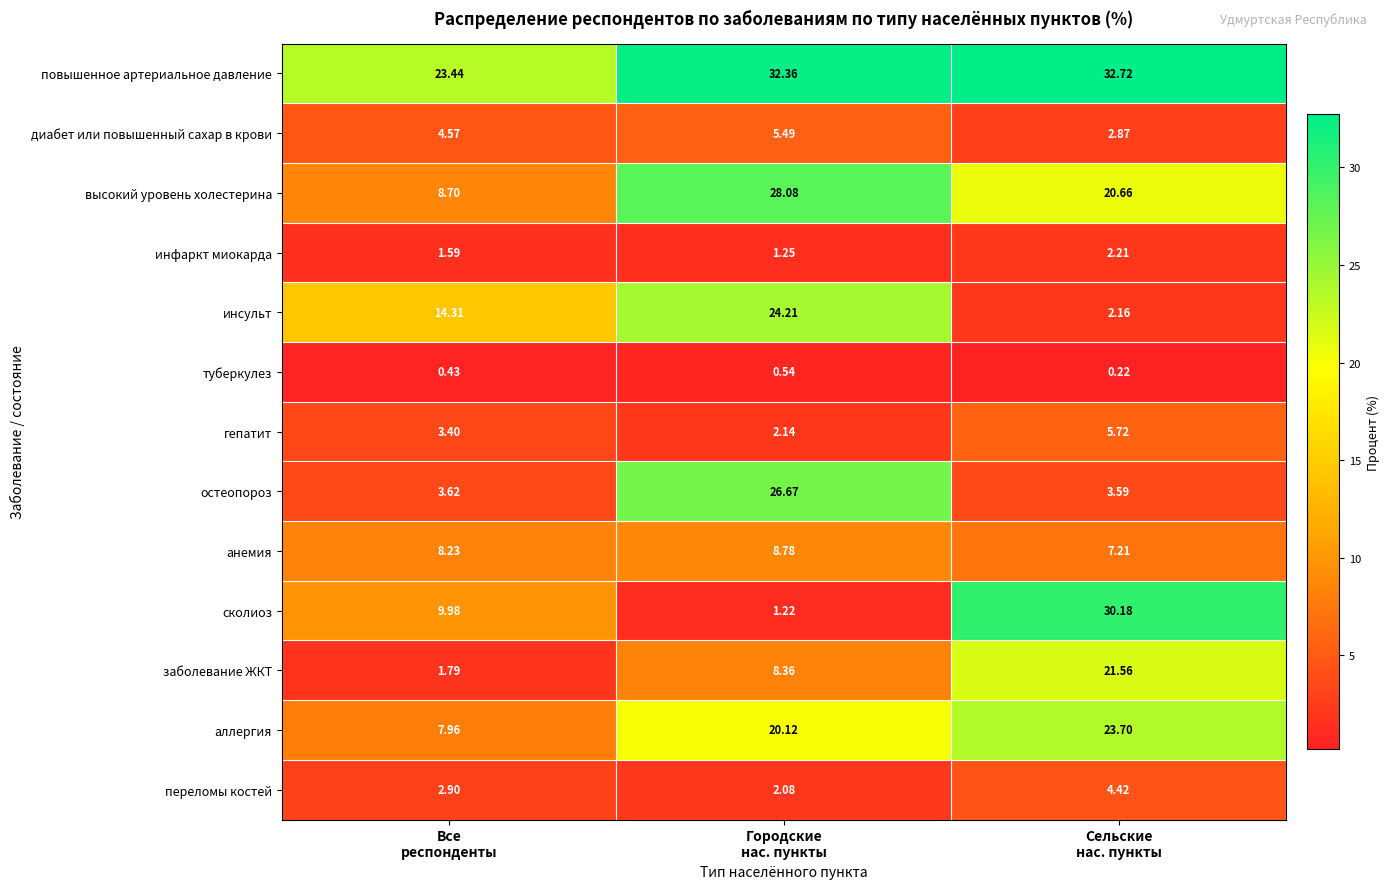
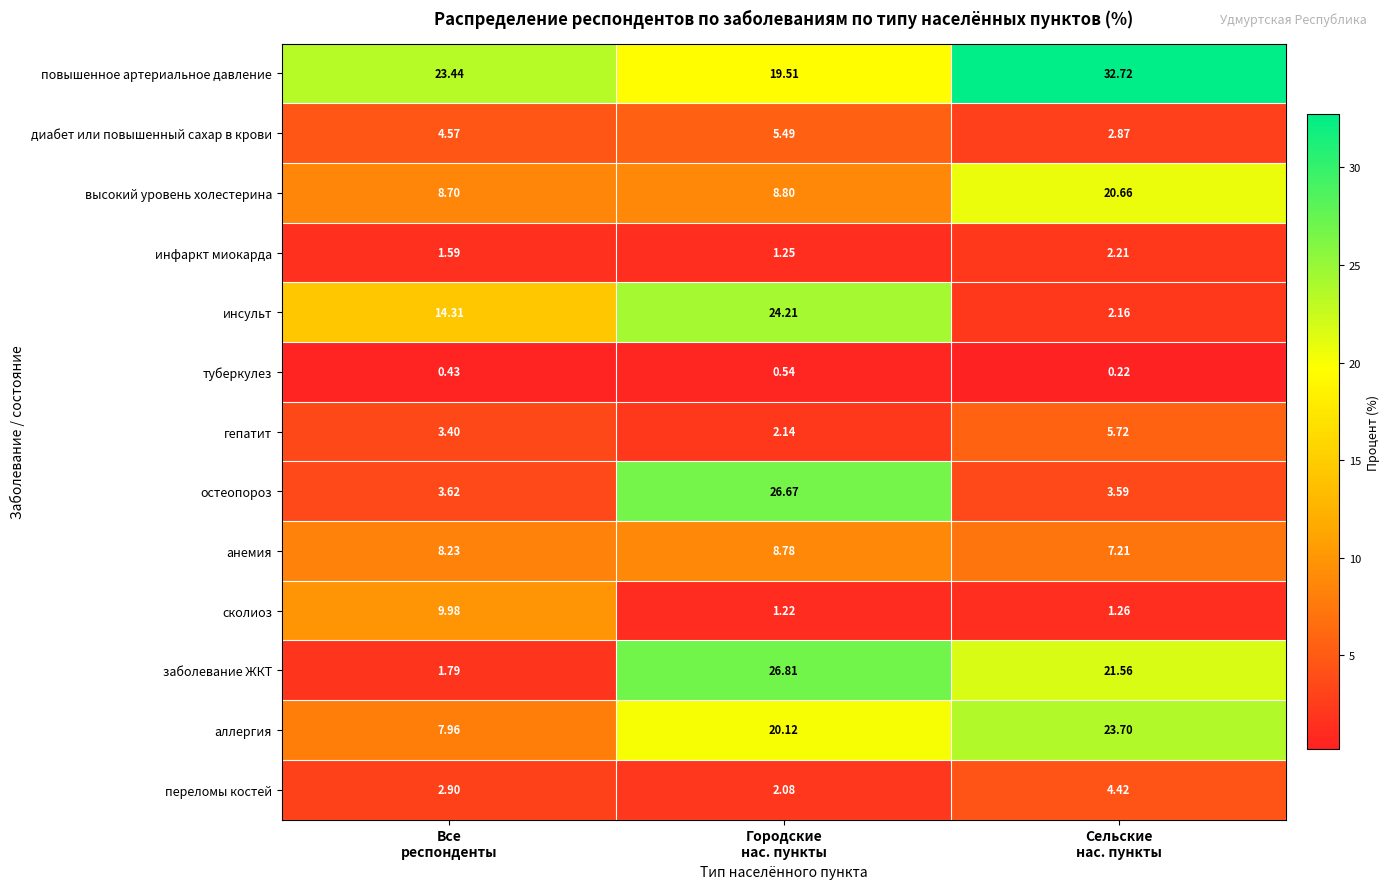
  {
    "повышенное артериальное давление": {
      "Все респонденты": 23.44,
-     "Городские нас. пункты": 32.36,
+     "Городские нас. пункты": 19.51,
      "Сельские нас. пункты": 32.72
    },
    "диабет или повышенный сахар в крови": {
      "Все респонденты": 4.57,
      "Городские нас. пункты": 5.49,
      "Сельские нас. пункты": 2.87
    },
    "высокий уровень холестерина": {
      "Все респонденты": 8.70,
-     "Городские нас. пункты": 28.08,
+     "Городские нас. пункты": 8.80,
      "Сельские нас. пункты": 20.66
    },
    "инфаркт миокарда": {
      "Все респонденты": 1.59,
      "Городские нас. пункты": 1.25,
      "Сельские нас. пункты": 2.21
    },
    "инсульт": {
      "Все респонденты": 14.31,
      "Городские нас. пункты": 24.21,
      "Сельские нас. пункты": 2.16
    },
    "туберкулез": {
      "Все респонденты": 0.43,
      "Городские нас. пункты": 0.54,
      "Сельские нас. пункты": 0.22
    },
    "гепатит": {
      "Все респонденты": 3.40,
      "Городские нас. пункты": 2.14,
      "Сельские нас. пункты": 5.72
    },
    "остеопороз": {
      "Все респонденты": 3.62,
      "Городские нас. пункты": 26.67,
      "Сельские нас. пункты": 3.59
    },
    "анемия": {
      "Все респонденты": 8.23,
      "Городские нас. пункты": 8.78,
      "Сельские нас. пункты": 7.21
    },
    "сколиоз": {
      "Все респонденты": 9.98,
      "Городские нас. пункты": 1.22,
-     "Сельские нас. пункты": 30.18
+     "Сельские нас. пункты": 1.26
    },
    "заболевание ЖКТ": {
      "Все респонденты": 1.79,
-     "Городские нас. пункты": 8.36,
+     "Городские нас. пункты": 26.81,
      "Сельские нас. пункты": 21.56
    },
    "аллергия": {
      "Все респонденты": 7.96,
      "Городские нас. пункты": 20.12,
      "Сельские нас. пункты": 23.70
    },
    "переломы костей": {
      "Все респонденты": 2.90,
      "Городские нас. пункты": 2.08,
      "Сельские нас. пункты": 4.42
    }
  }
